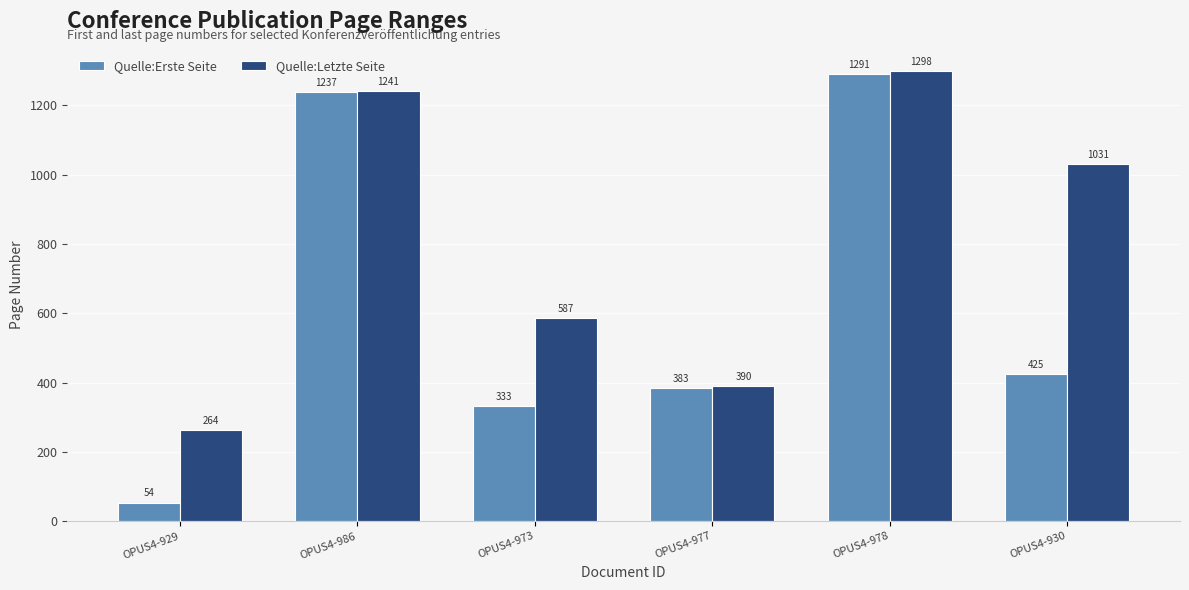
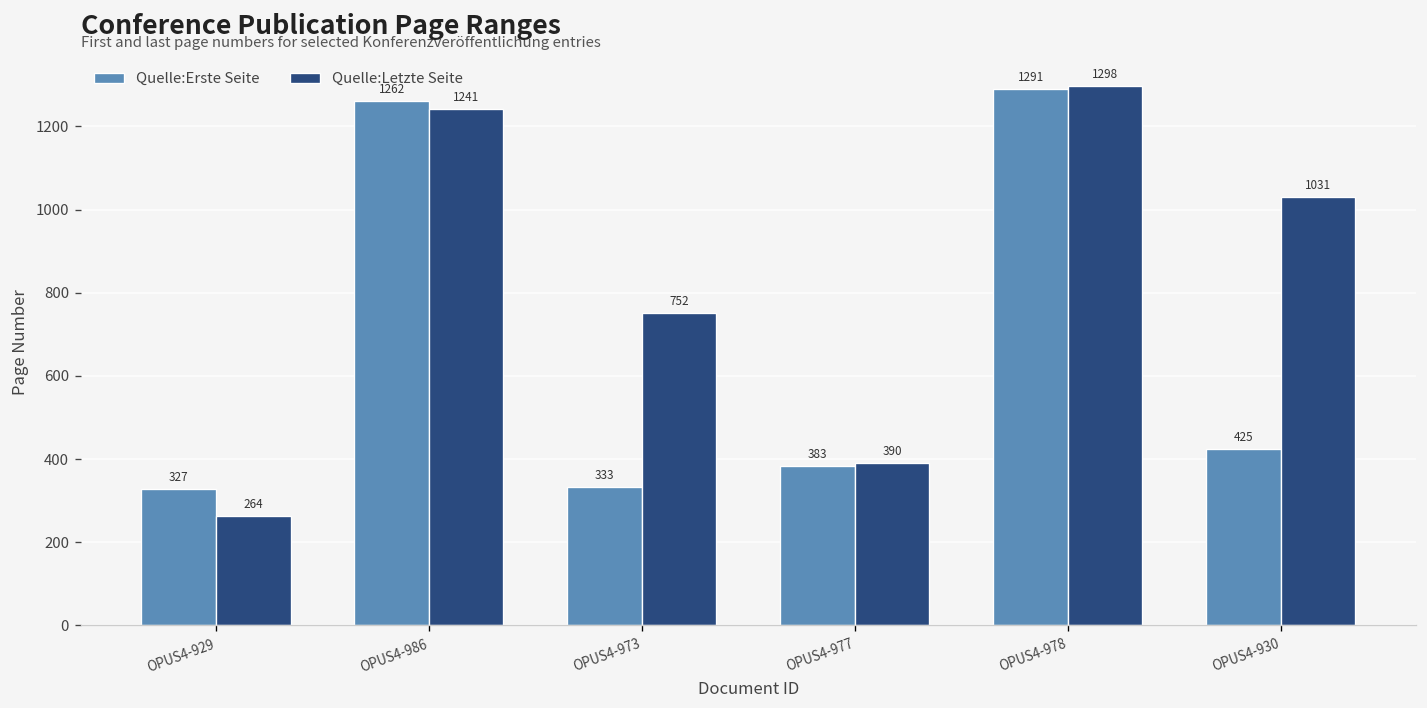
  {
    "Quelle:Erste Seite": {
-     "OPUS4-929": 54,
-     "OPUS4-986": 1237,
+     "OPUS4-929": 327,
+     "OPUS4-986": 1262,
      "OPUS4-973": 333,
      "OPUS4-977": 383,
      "OPUS4-978": 1291,
      "OPUS4-930": 425
    },
    "Quelle:Letzte Seite": {
      "OPUS4-929": 264,
      "OPUS4-986": 1241,
-     "OPUS4-973": 587,
+     "OPUS4-973": 752,
      "OPUS4-977": 390,
      "OPUS4-978": 1298,
      "OPUS4-930": 1031
    }
  }
